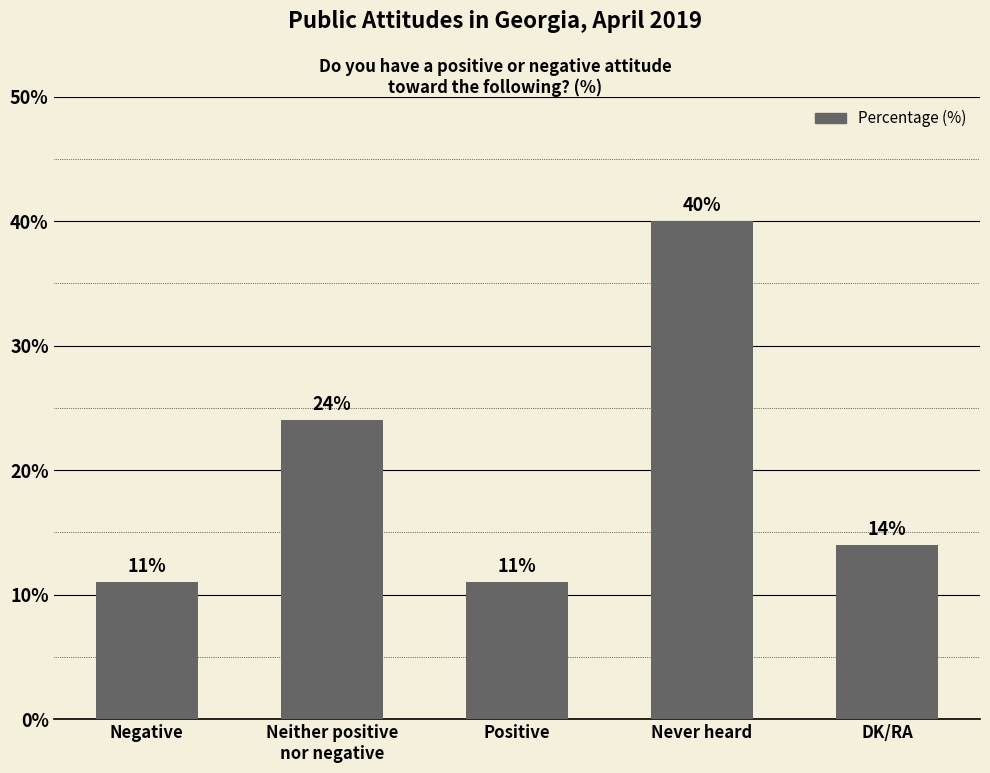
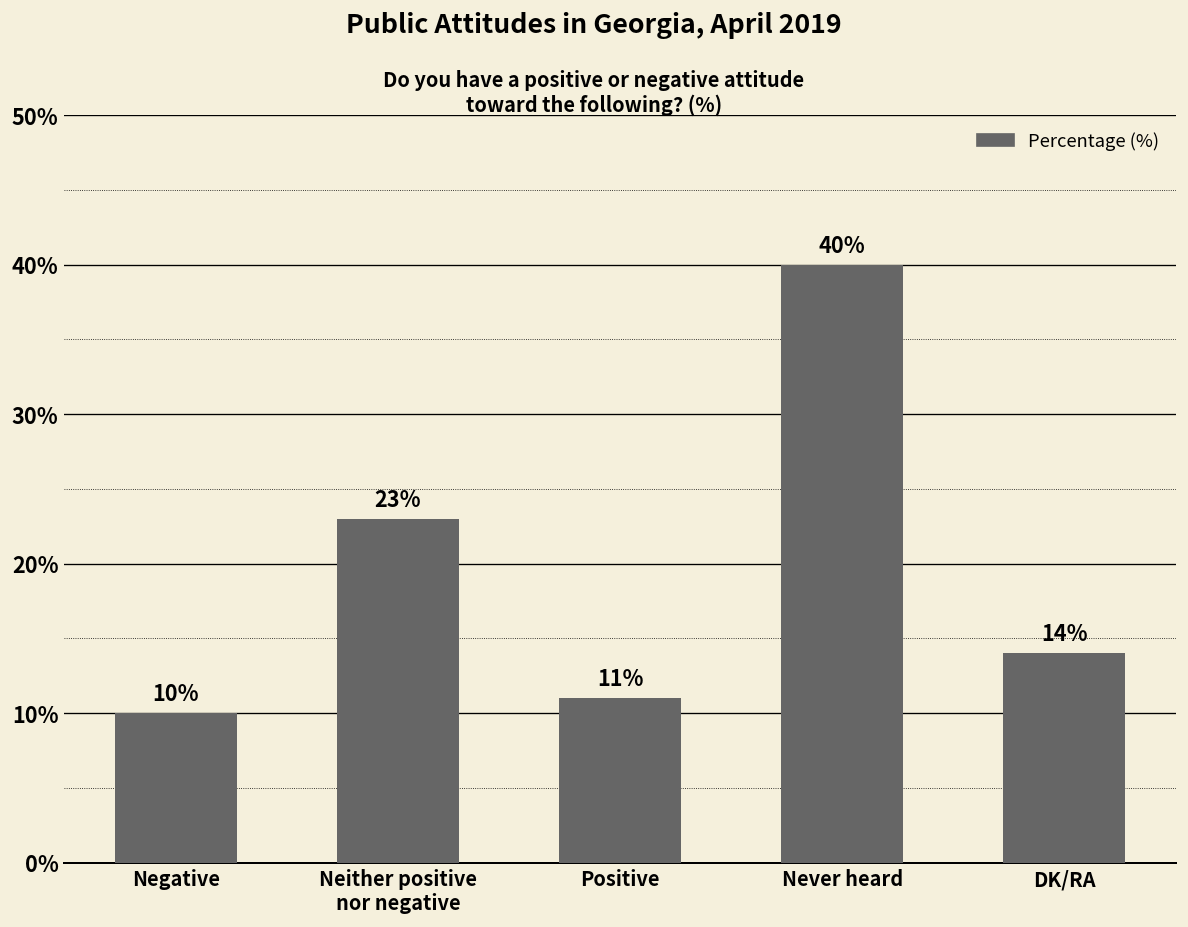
  {
-   "Negative": "11%",
-   "Neither positive nor negative": "24%",
+   "Negative": "10%",
+   "Neither positive nor negative": "23%",
    "Positive": "11%",
    "Never heard": "40%",
    "DK/RA": "14%"
  }
